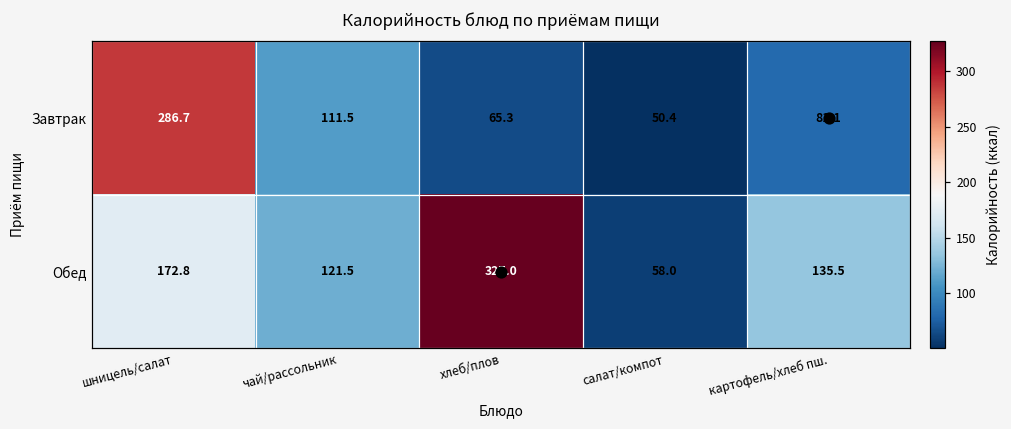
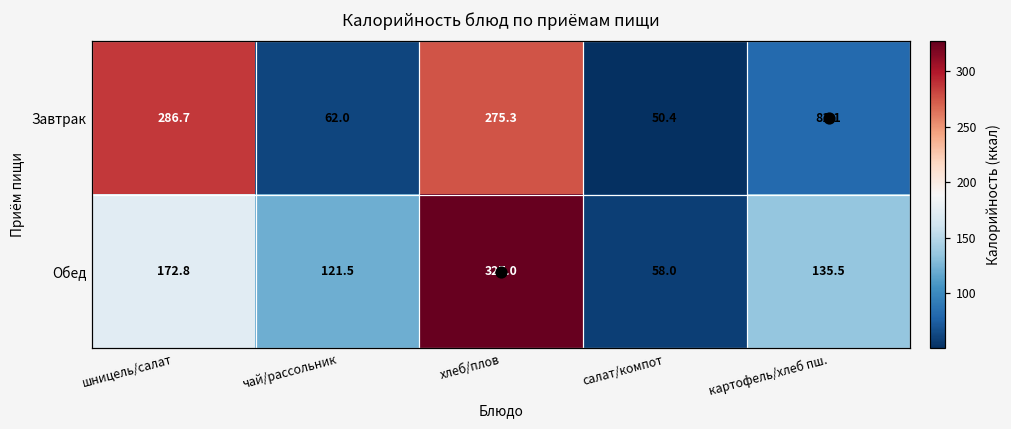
  {
    "Завтрак": {
      "шницель/салат": 286.7,
-     "чай/рассольник": 111.5,
-     "хлеб/плов": 65.3,
+     "чай/рассольник": 62.0,
+     "хлеб/плов": 275.3,
      "салат/компот": 50.4
    },
    "Обед": {
      "шницель/салат": 172.8,
      "чай/рассольник": 121.5,
      "салат/компот": 58.0,
      "картофель/хлеб пш.": 135.5
    }
  }
